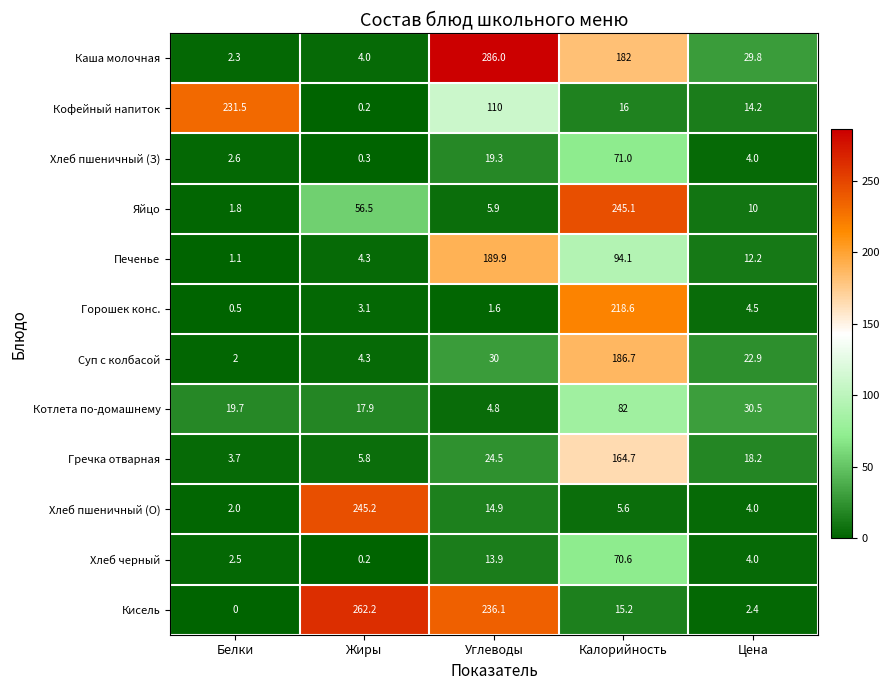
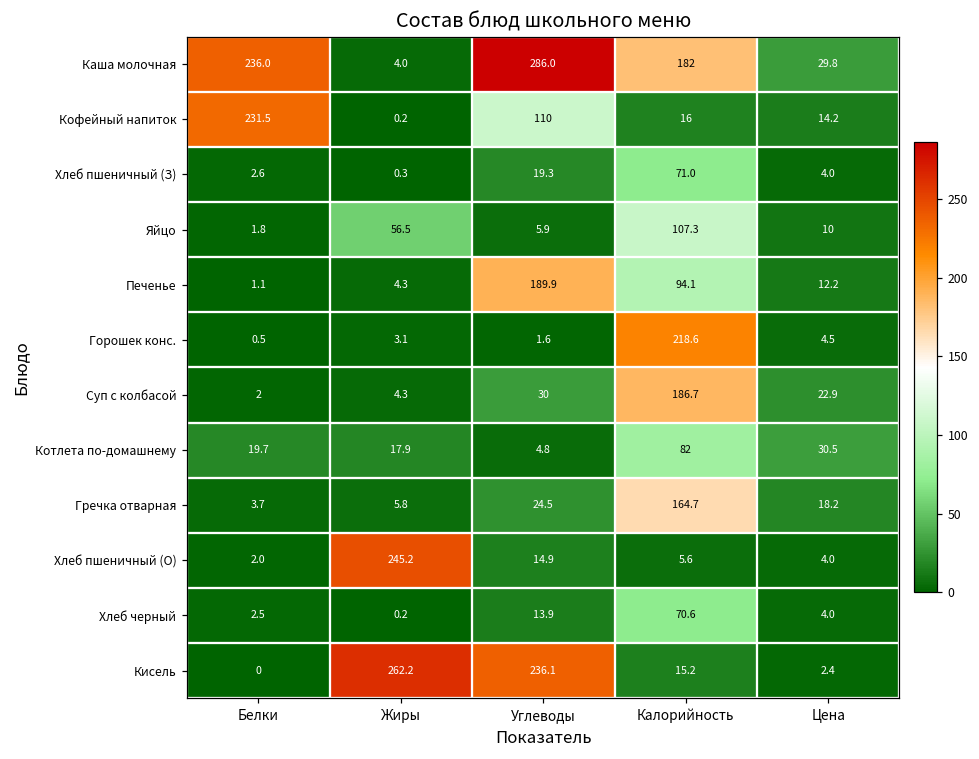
  {
    "Каша молочная": {
-     "Белки": 2.3,
+     "Белки": 236.0,
      "Жиры": 4.0,
      "Углеводы": 286.0,
      "Калорийность": 182,
      "Цена": 29.8
    },
    "Кофейный напиток": {
      "Белки": 231.5,
      "Жиры": 0.2,
      "Углеводы": 110,
      "Калорийность": 16,
      "Цена": 14.2
    },
    "Хлеб пшеничный (З)": {
      "Белки": 2.6,
      "Жиры": 0.3,
      "Углеводы": 19.3,
      "Калорийность": 71.0,
      "Цена": 4.0
    },
    "Яйцо": {
      "Белки": 1.8,
      "Жиры": 56.5,
      "Углеводы": 5.9,
-     "Калорийность": 245.1,
+     "Калорийность": 107.3,
      "Цена": 10
    },
    "Печенье": {
      "Белки": 1.1,
      "Жиры": 4.3,
      "Углеводы": 189.9,
      "Калорийность": 94.1,
      "Цена": 12.2
    },
    "Горошек конс.": {
      "Белки": 0.5,
      "Жиры": 3.1,
      "Углеводы": 1.6,
      "Калорийность": 218.6,
      "Цена": 4.5
    },
    "Суп с колбасой": {
      "Белки": 2,
      "Жиры": 4.3,
      "Углеводы": 30,
      "Калорийность": 186.7,
      "Цена": 22.9
    },
    "Котлета по-домашнему": {
      "Белки": 19.7,
      "Жиры": 17.9,
      "Углеводы": 4.8,
      "Калорийность": 82,
      "Цена": 30.5
    },
    "Гречка отварная": {
      "Белки": 3.7,
      "Жиры": 5.8,
      "Углеводы": 24.5,
      "Калорийность": 164.7,
      "Цена": 18.2
    },
    "Хлеб пшеничный (О)": {
      "Белки": 2.0,
      "Жиры": 245.2,
      "Углеводы": 14.9,
      "Калорийность": 5.6,
      "Цена": 4.0
    },
    "Хлеб черный": {
      "Белки": 2.5,
      "Жиры": 0.2,
      "Углеводы": 13.9,
      "Калорийность": 70.6,
      "Цена": 4.0
    },
    "Кисель": {
      "Белки": 0,
      "Жиры": 262.2,
      "Углеводы": 236.1,
      "Калорийность": 15.2,
      "Цена": 2.4
    }
  }
